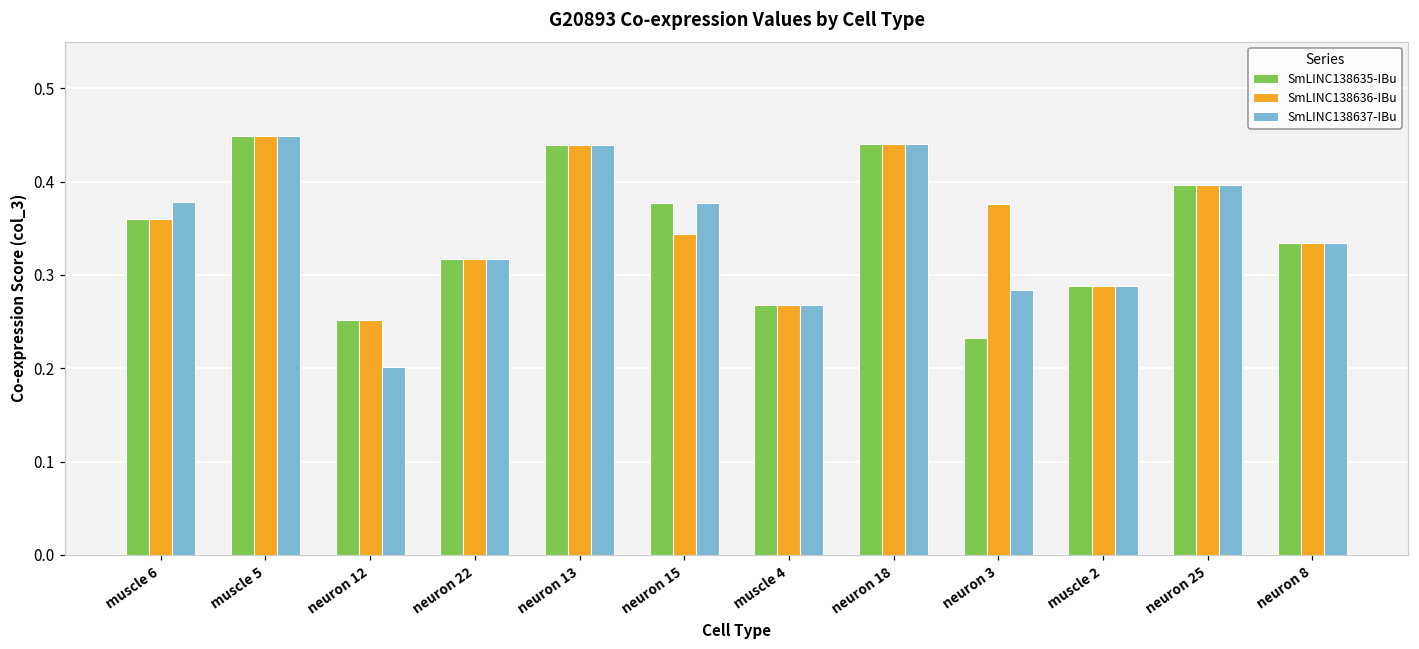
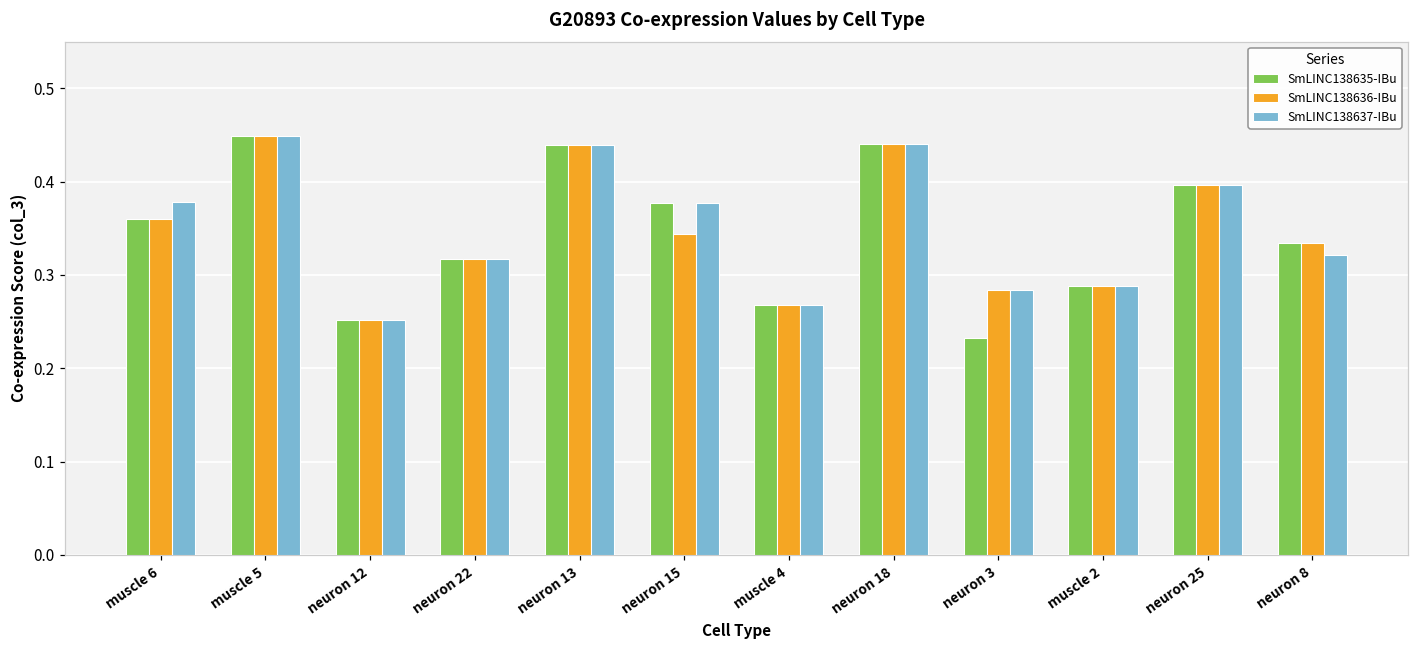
  {
    "SmLINC138635-IBu": {
      "muscle 6": 0.36,
      "muscle 5": 0.45,
      "neuron 12": 0.25,
      "neuron 22": 0.32,
      "neuron 13": 0.44,
      "neuron 15": 0.38,
      "muscle 4": 0.27,
      "neuron 18": 0.44,
      "neuron 3": 0.23,
      "muscle 2": 0.29,
      "neuron 25": 0.40,
      "neuron 8": 0.33
    },
    "SmLINC138636-IBu": {
      "muscle 6": 0.36,
      "muscle 5": 0.45,
      "neuron 12": 0.25,
      "neuron 22": 0.32,
      "neuron 13": 0.44,
      "neuron 15": 0.34,
      "muscle 4": 0.27,
      "neuron 18": 0.44,
-     "neuron 3": 0.38,
+     "neuron 3": 0.28,
      "muscle 2": 0.29,
      "neuron 25": 0.40,
      "neuron 8": 0.33
    },
    "SmLINC138637-IBu": {
      "muscle 6": 0.38,
      "muscle 5": 0.45,
-     "neuron 12": 0.20,
+     "neuron 12": 0.25,
      "neuron 22": 0.32,
      "neuron 13": 0.44,
      "neuron 15": 0.38,
      "muscle 4": 0.27,
      "neuron 18": 0.44,
      "neuron 3": 0.28,
      "muscle 2": 0.29,
      "neuron 25": 0.40,
-     "neuron 8": 0.33
+     "neuron 8": 0.32
    }
  }
